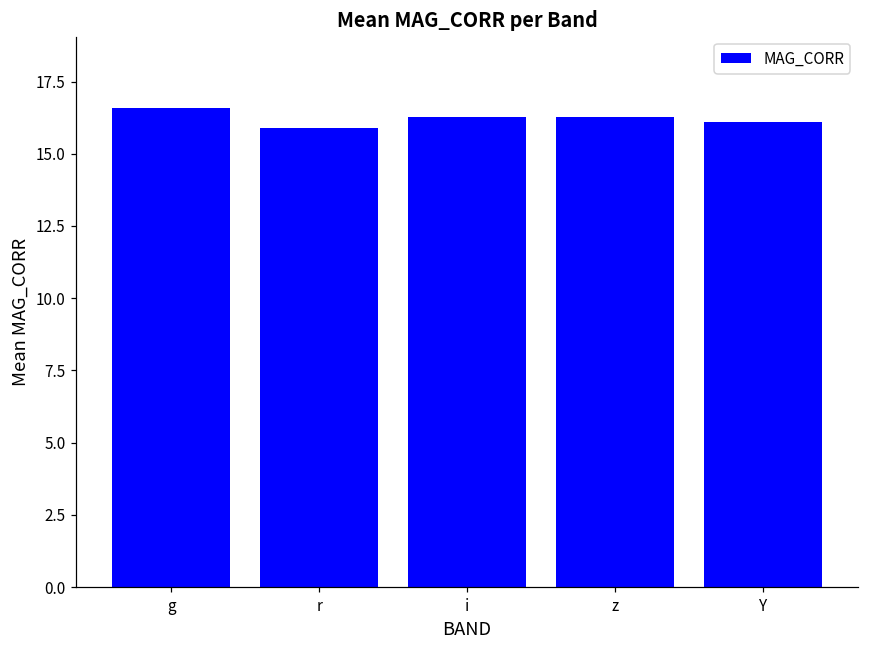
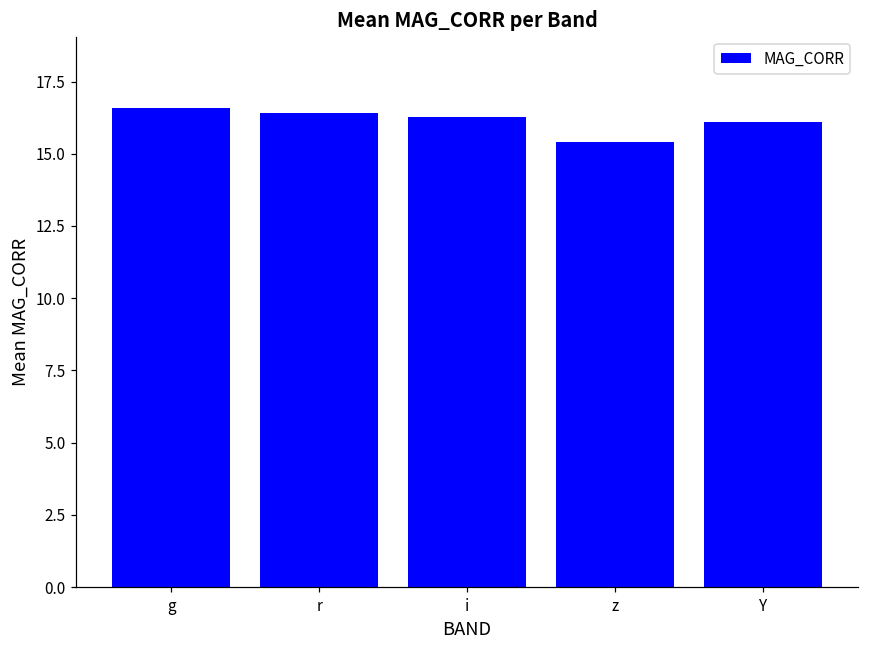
  {
    "g": 16.6,
-   "r": 15.9,
+   "r": 16.4,
    "i": 16.3,
-   "z": 16.3,
+   "z": 15.4,
    "Y": 16.1
  }
